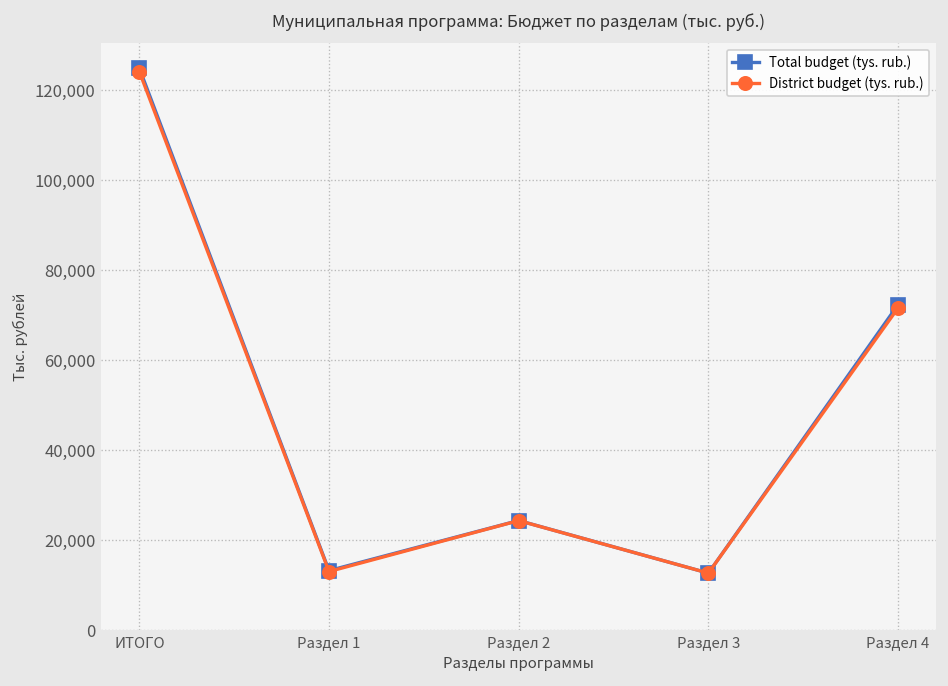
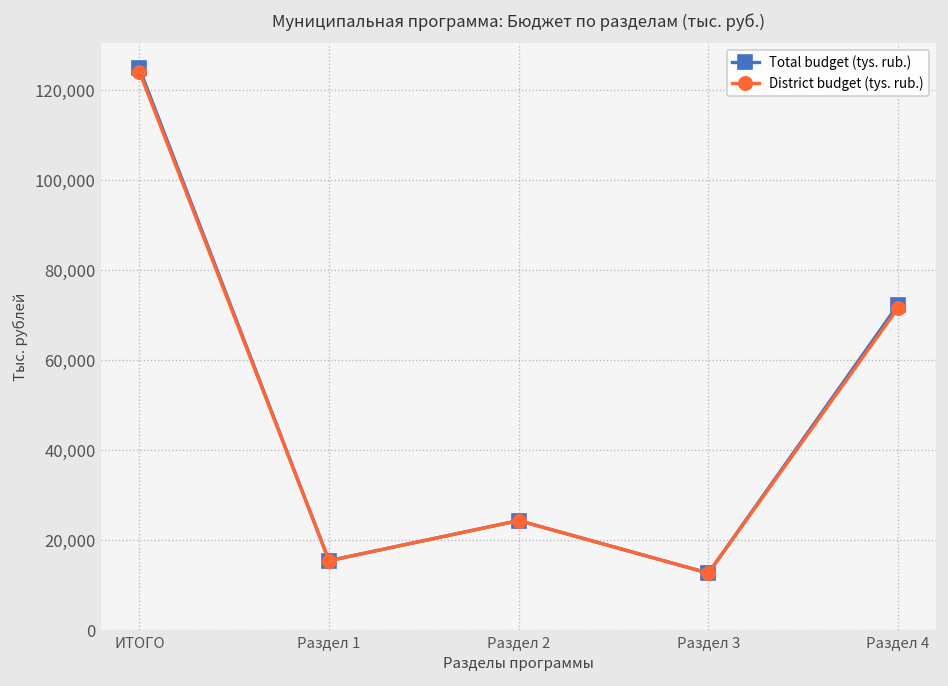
  {
    "Total budget (tys. rub.)": {
      "ИТОГО": "125,000",
-     "Раздел 1": "13,000",
+     "Раздел 1": "15,000",
      "Раздел 4": "72,000"
    },
    "District budget (tys. rub.)": {
      "ИТОГО": "124,000",
-     "Раздел 1": "13,000",
+     "Раздел 1": "15,000",
      "Раздел 4": "72,000"
    }
  }
